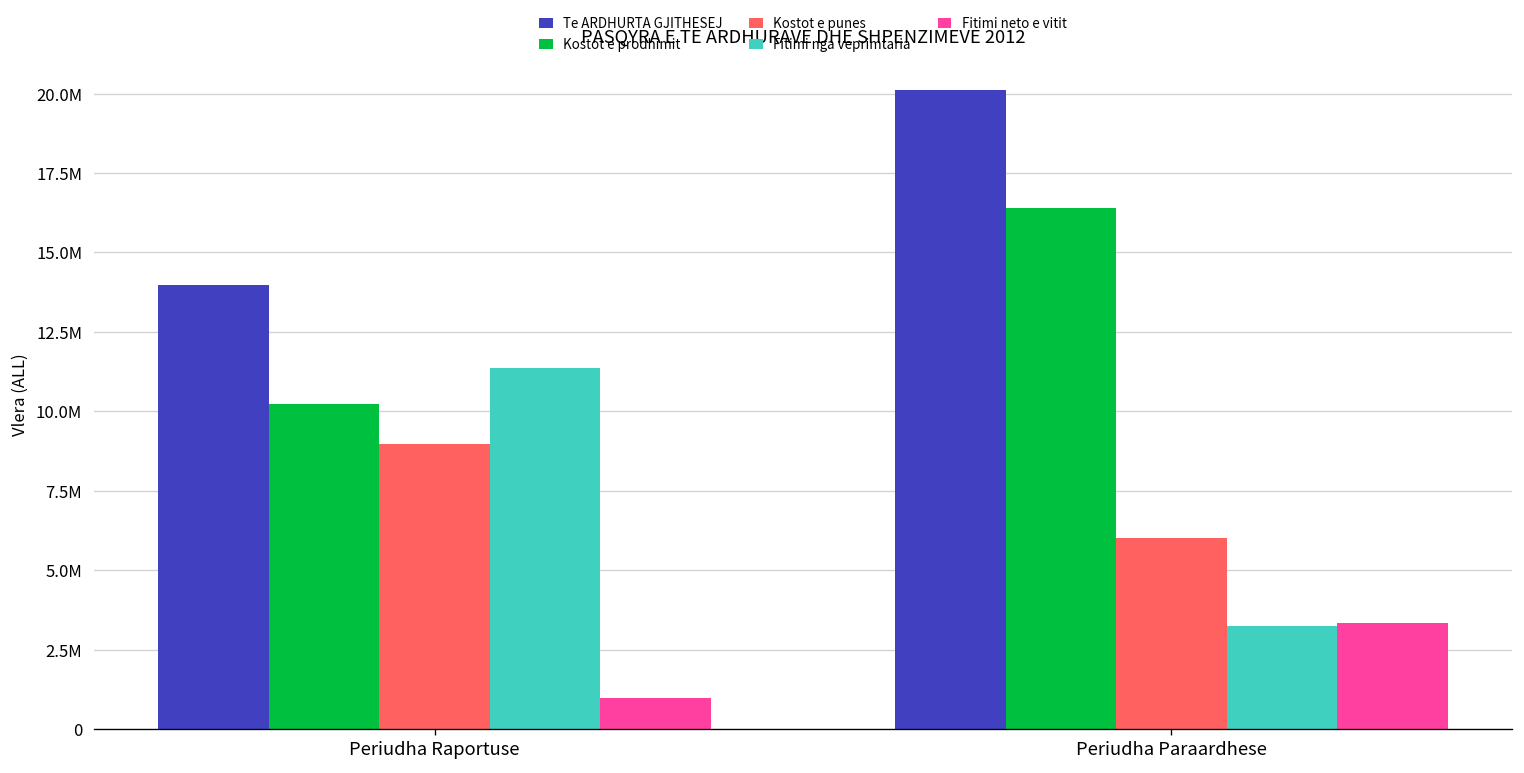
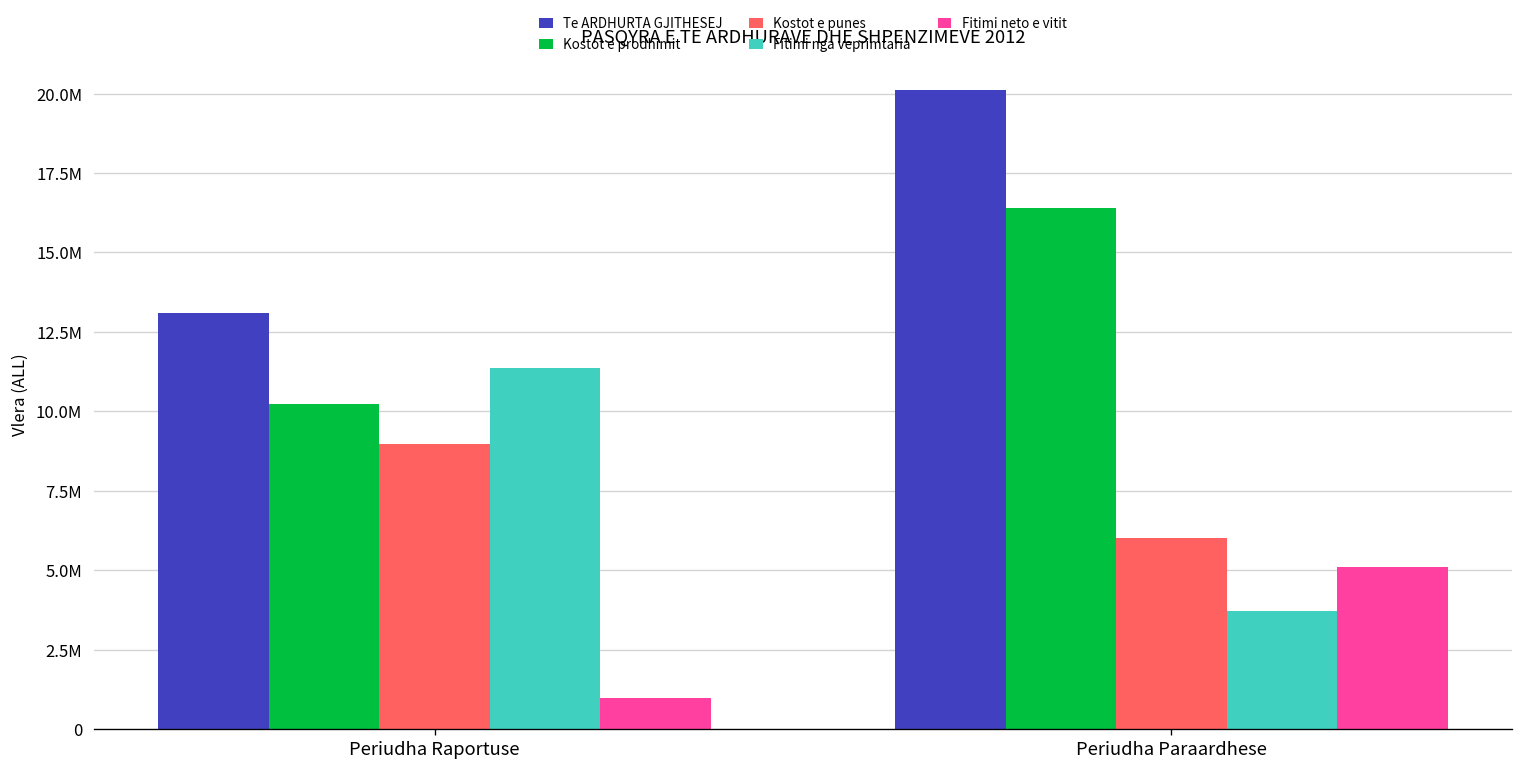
  {
    "Te ARDHURTA GJITHESEJ": {
-     "Periudha Raportuse": 14000000,
+     "Periudha Raportuse": 13100000,
      "Periudha Paraardhese": 20100000
    },
    "Kostot e prodhimit": {
      "Periudha Raportuse": 10200000,
      "Periudha Paraardhese": 16400000
    },
    "Kostot e punes": {
      "Periudha Raportuse": 9000000,
      "Periudha Paraardhese": 6000000
    },
    "Fitimi nga veprimtaria": {
      "Periudha Raportuse": 11400000,
-     "Periudha Paraardhese": 3200000
+     "Periudha Paraardhese": 3700000
    },
    "Fitimi neto e vitit": {
      "Periudha Raportuse": 1000000,
-     "Periudha Paraardhese": 3300000
+     "Periudha Paraardhese": 5100000
    }
  }
